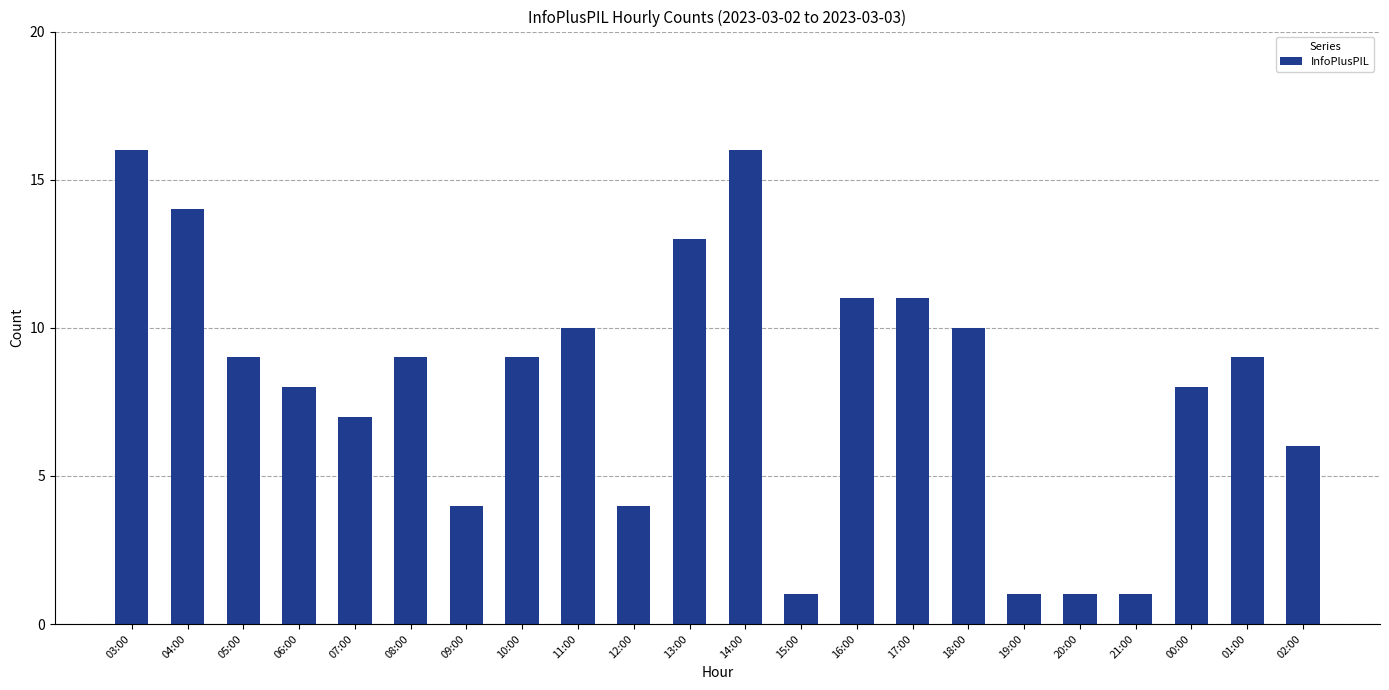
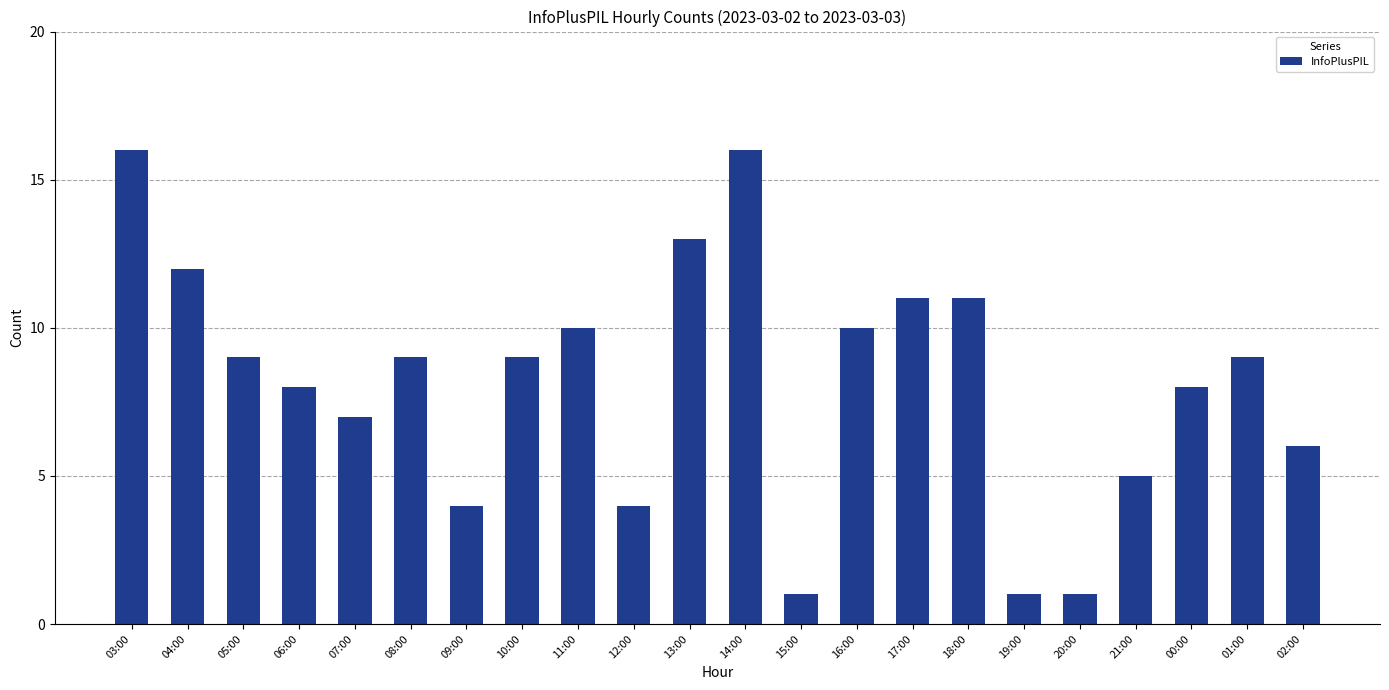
  {
    "03:00": 16,
-   "04:00": 14,
+   "04:00": 12,
    "05:00": 9,
    "06:00": 8,
    "07:00": 7,
    "08:00": 9,
    "09:00": 4,
    "10:00": 9,
    "11:00": 10,
    "12:00": 4,
    "13:00": 13,
    "14:00": 16,
    "15:00": 1,
-   "16:00": 11,
+   "16:00": 10,
    "17:00": 11,
-   "18:00": 10,
+   "18:00": 11,
    "19:00": 1,
    "20:00": 1,
-   "21:00": 1,
+   "21:00": 5,
    "00:00": 8,
    "01:00": 9,
    "02:00": 6
  }
